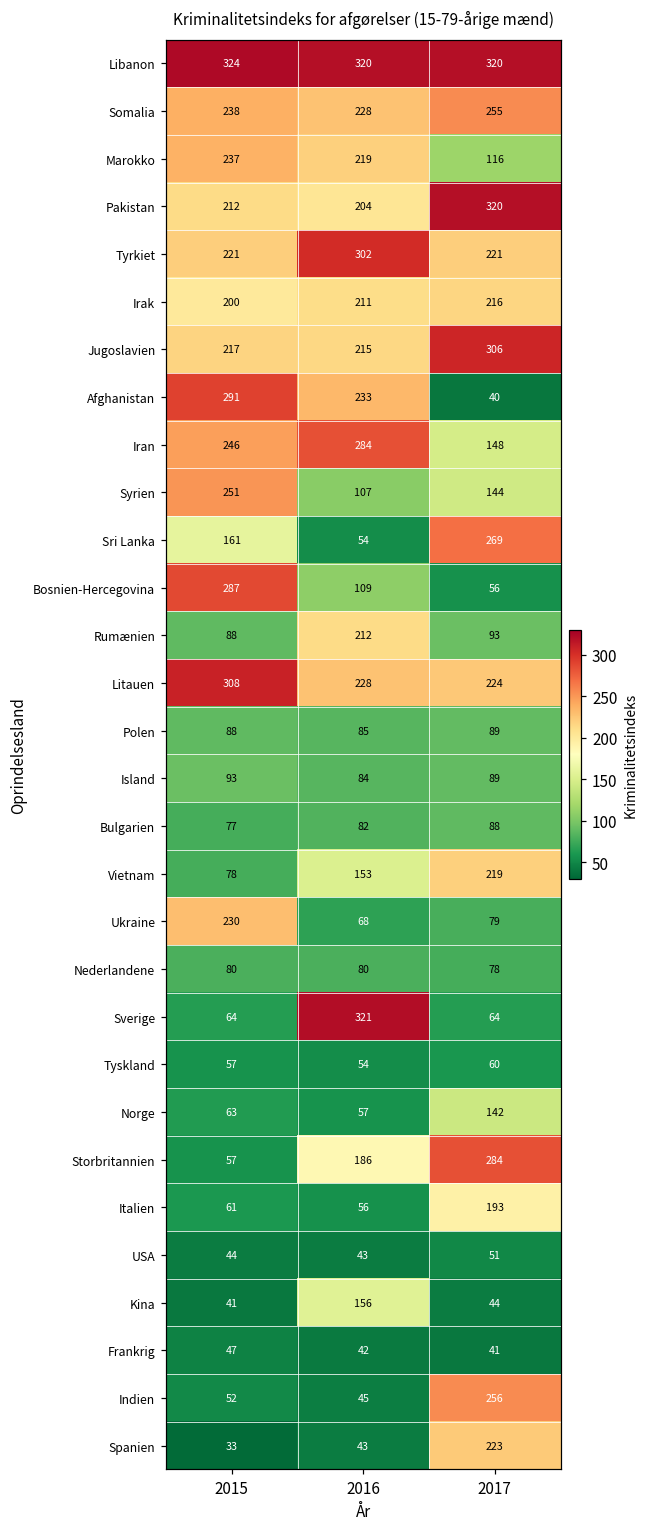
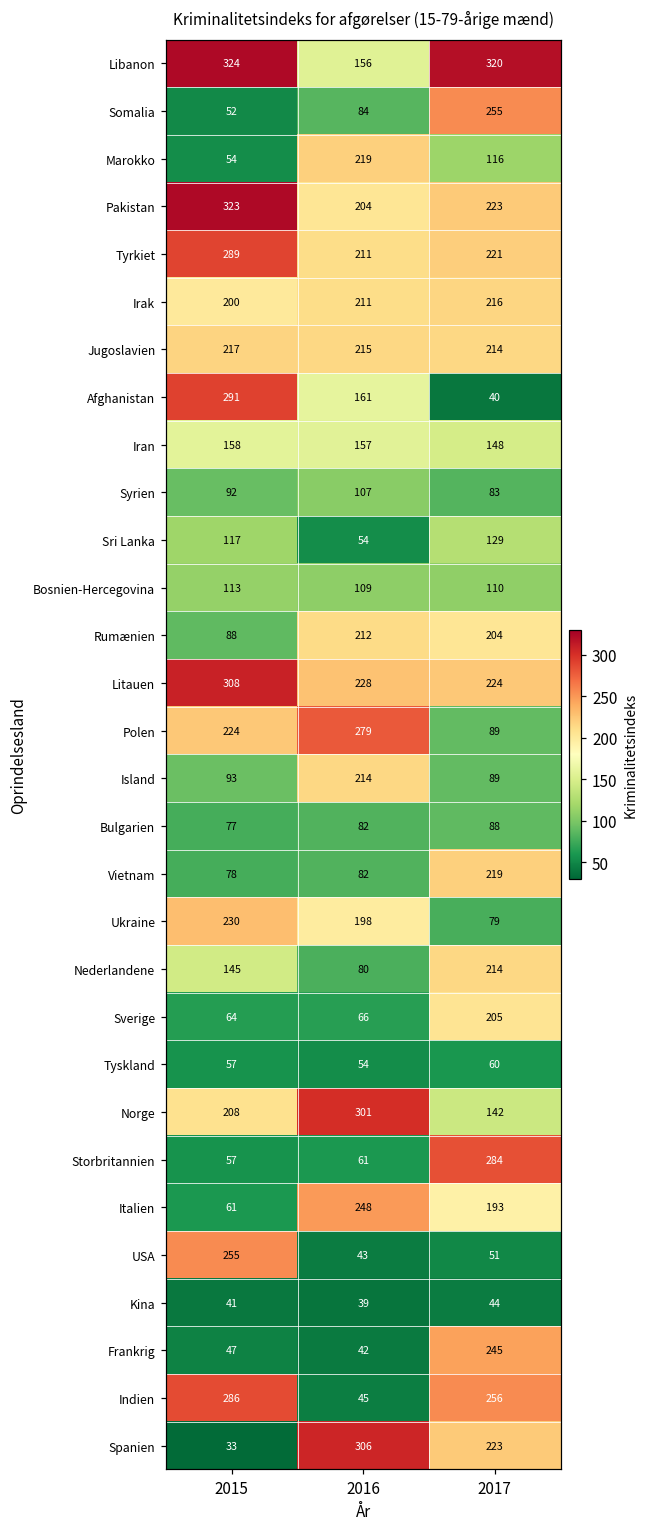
  {
    "Libanon": {
      "2015": 324,
-     "2016": 320,
+     "2016": 156,
      "2017": 320
    },
    "Somalia": {
-     "2015": 238,
-     "2016": 228,
+     "2015": 52,
+     "2016": 84,
      "2017": 255
    },
    "Marokko": {
-     "2015": 237,
+     "2015": 54,
      "2016": 219,
      "2017": 116
    },
    "Pakistan": {
-     "2015": 212,
+     "2015": 323,
      "2016": 204,
-     "2017": 320
+     "2017": 223
    },
    "Tyrkiet": {
-     "2015": 221,
-     "2016": 302,
+     "2015": 289,
+     "2016": 211,
      "2017": 221
    },
    "Irak": {
      "2015": 200,
      "2016": 211,
      "2017": 216
    },
    "Jugoslavien": {
      "2015": 217,
      "2016": 215,
-     "2017": 306
+     "2017": 214
    },
    "Afghanistan": {
      "2015": 291,
-     "2016": 233,
+     "2016": 161,
      "2017": 40
    },
    "Iran": {
-     "2015": 246,
-     "2016": 284,
+     "2015": 158,
+     "2016": 157,
      "2017": 148
    },
    "Syrien": {
-     "2015": 251,
+     "2015": 92,
      "2016": 107,
-     "2017": 144
+     "2017": 83
    },
    "Sri Lanka": {
-     "2015": 161,
+     "2015": 117,
      "2016": 54,
-     "2017": 269
+     "2017": 129
    },
    "Bosnien-Hercegovina": {
-     "2015": 287,
+     "2015": 113,
      "2016": 109,
-     "2017": 56
+     "2017": 110
    },
    "Rumænien": {
      "2015": 88,
      "2016": 212,
-     "2017": 93
+     "2017": 204
    },
    "Litauen": {
      "2015": 308,
      "2016": 228,
      "2017": 224
    },
    "Polen": {
-     "2015": 88,
-     "2016": 85,
+     "2015": 224,
+     "2016": 279,
      "2017": 89
    },
    "Island": {
      "2015": 93,
-     "2016": 84,
+     "2016": 214,
      "2017": 89
    },
    "Bulgarien": {
      "2015": 77,
      "2016": 82,
      "2017": 88
    },
    "Vietnam": {
      "2015": 78,
-     "2016": 153,
+     "2016": 82,
      "2017": 219
    },
    "Ukraine": {
      "2015": 230,
-     "2016": 68,
+     "2016": 198,
      "2017": 79
    },
    "Nederlandene": {
-     "2015": 80,
+     "2015": 145,
      "2016": 80,
-     "2017": 78
+     "2017": 214
    },
    "Sverige": {
      "2015": 64,
-     "2016": 321,
-     "2017": 64
+     "2016": 66,
+     "2017": 205
    },
    "Tyskland": {
      "2015": 57,
      "2016": 54,
      "2017": 60
    },
    "Norge": {
-     "2015": 63,
-     "2016": 57,
+     "2015": 208,
+     "2016": 301,
      "2017": 142
    },
    "Storbritannien": {
      "2015": 57,
-     "2016": 186,
+     "2016": 61,
      "2017": 284
    },
    "Italien": {
      "2015": 61,
-     "2016": 56,
+     "2016": 248,
      "2017": 193
    },
    "USA": {
-     "2015": 44,
+     "2015": 255,
      "2016": 43,
      "2017": 51
    },
    "Kina": {
      "2015": 41,
-     "2016": 156,
+     "2016": 39,
      "2017": 44
    },
    "Frankrig": {
      "2015": 47,
      "2016": 42,
-     "2017": 41
+     "2017": 245
    },
    "Indien": {
-     "2015": 52,
+     "2015": 286,
      "2016": 45,
      "2017": 256
    },
    "Spanien": {
      "2015": 33,
-     "2016": 43,
+     "2016": 306,
      "2017": 223
    }
  }
